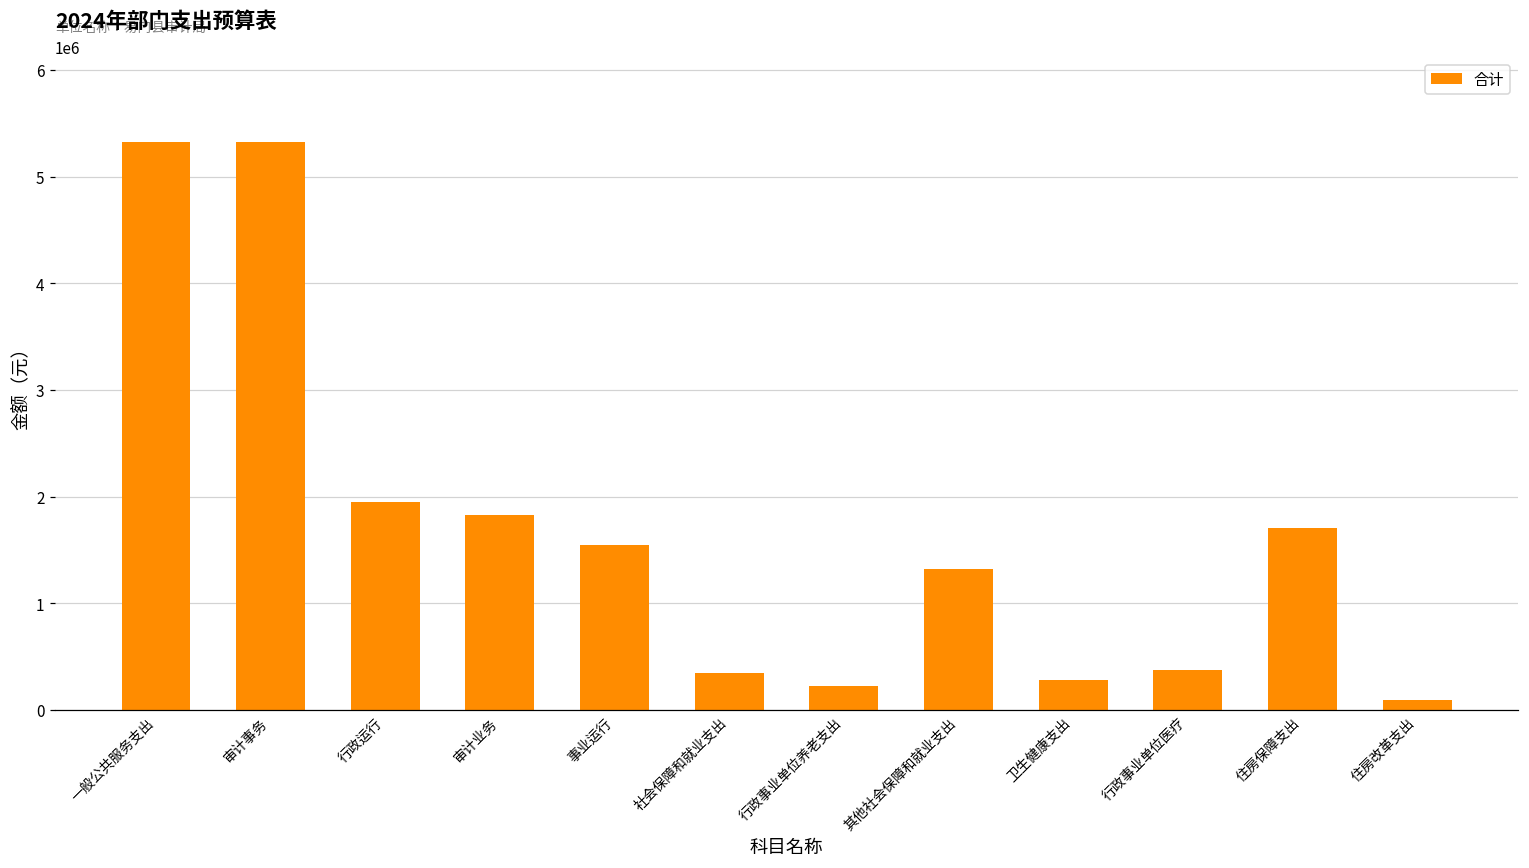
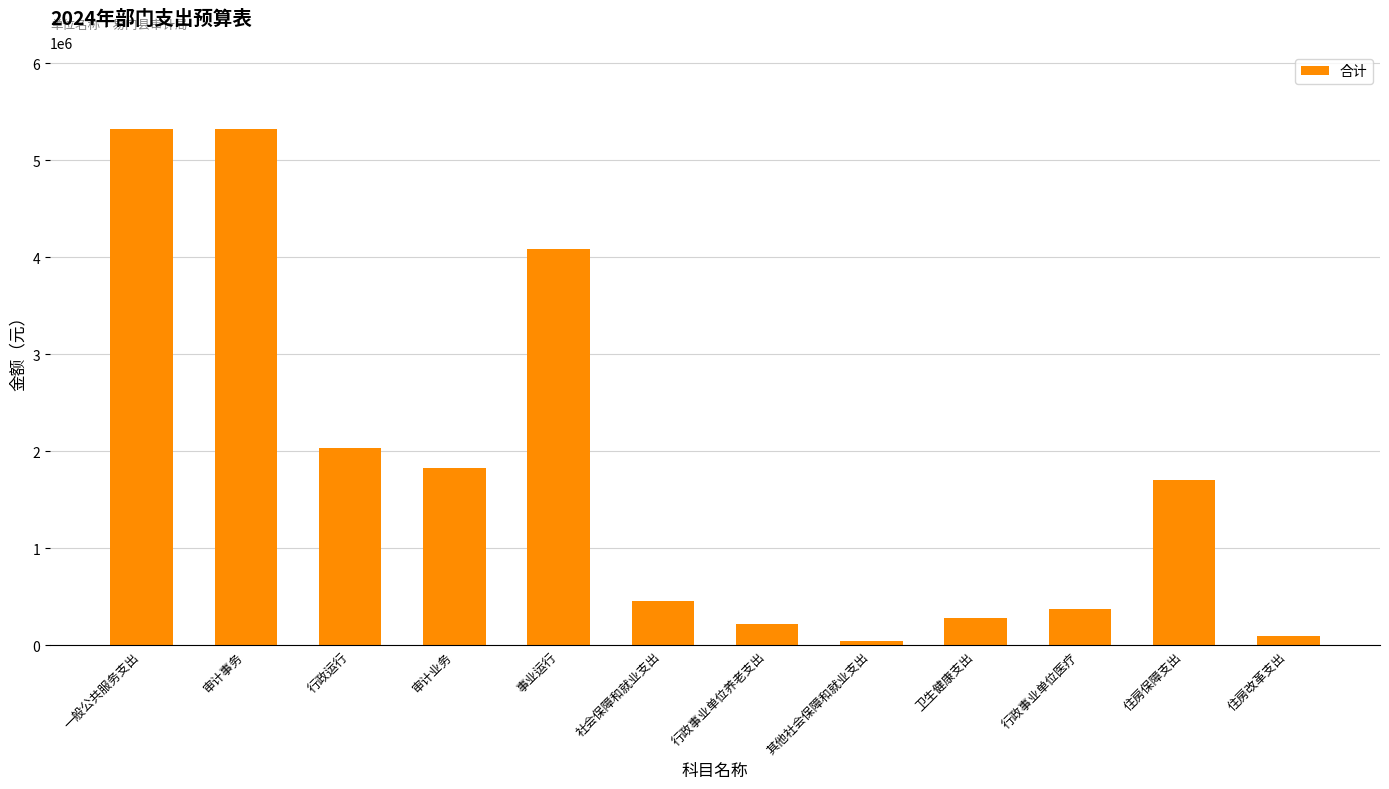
  {
    "一般公共服务支出": 5300000,
    "审计事务": 5300000,
-   "行政运行": 1900000,
+   "行政运行": 2000000,
    "审计业务": 1800000,
-   "事业运行": 1500000,
-   "社会保障和就业支出": 300000,
+   "事业运行": 4100000,
+   "社会保障和就业支出": 500000,
    "行政事业单位养老支出": 200000,
-   "其他社会保障和就业支出": 1300000,
+   "其他社会保障和就业支出": 0,
    "卫生健康支出": 300000,
    "行政事业单位医疗": 400000,
    "住房保障支出": 1700000,
    "住房改革支出": 100000
  }
